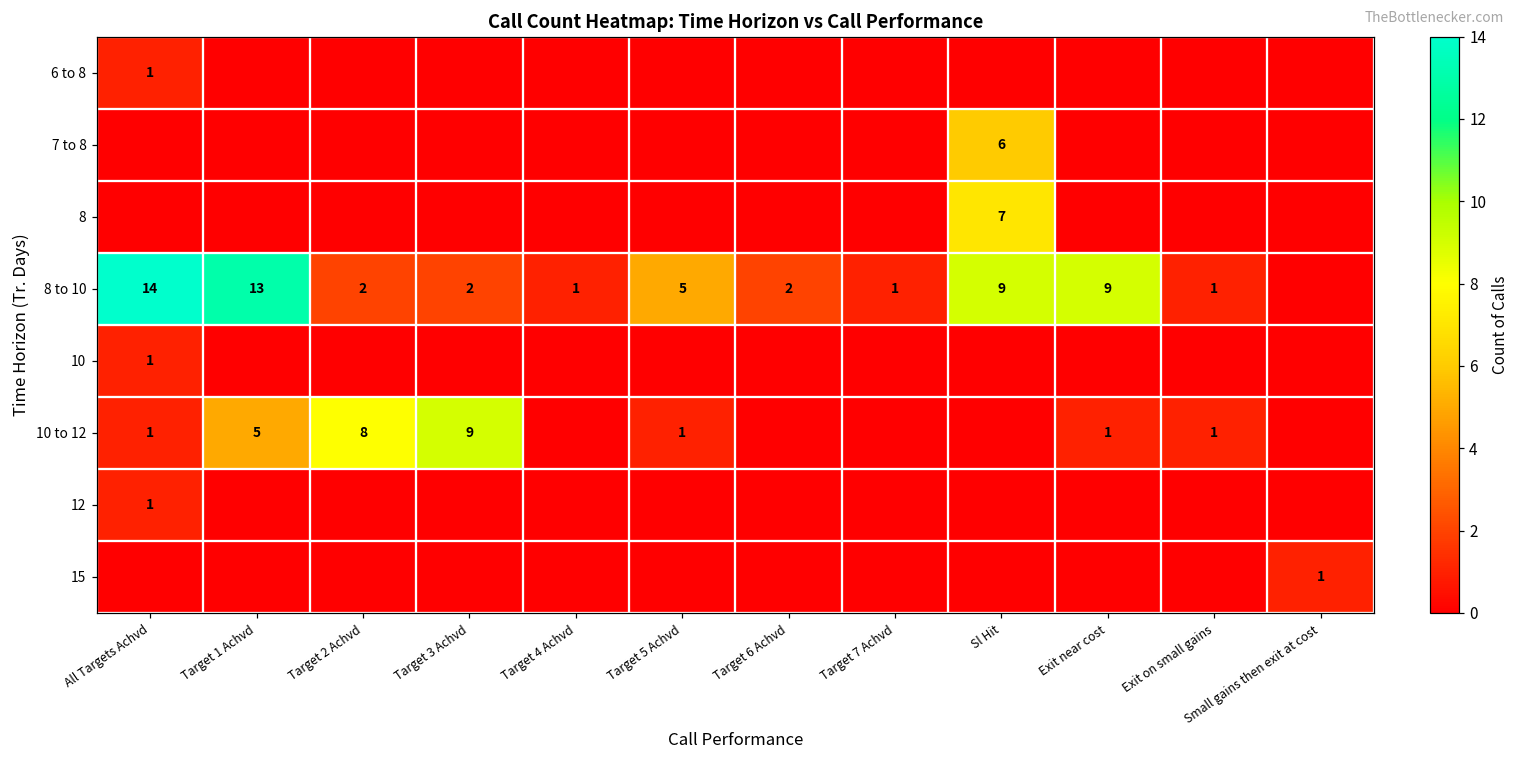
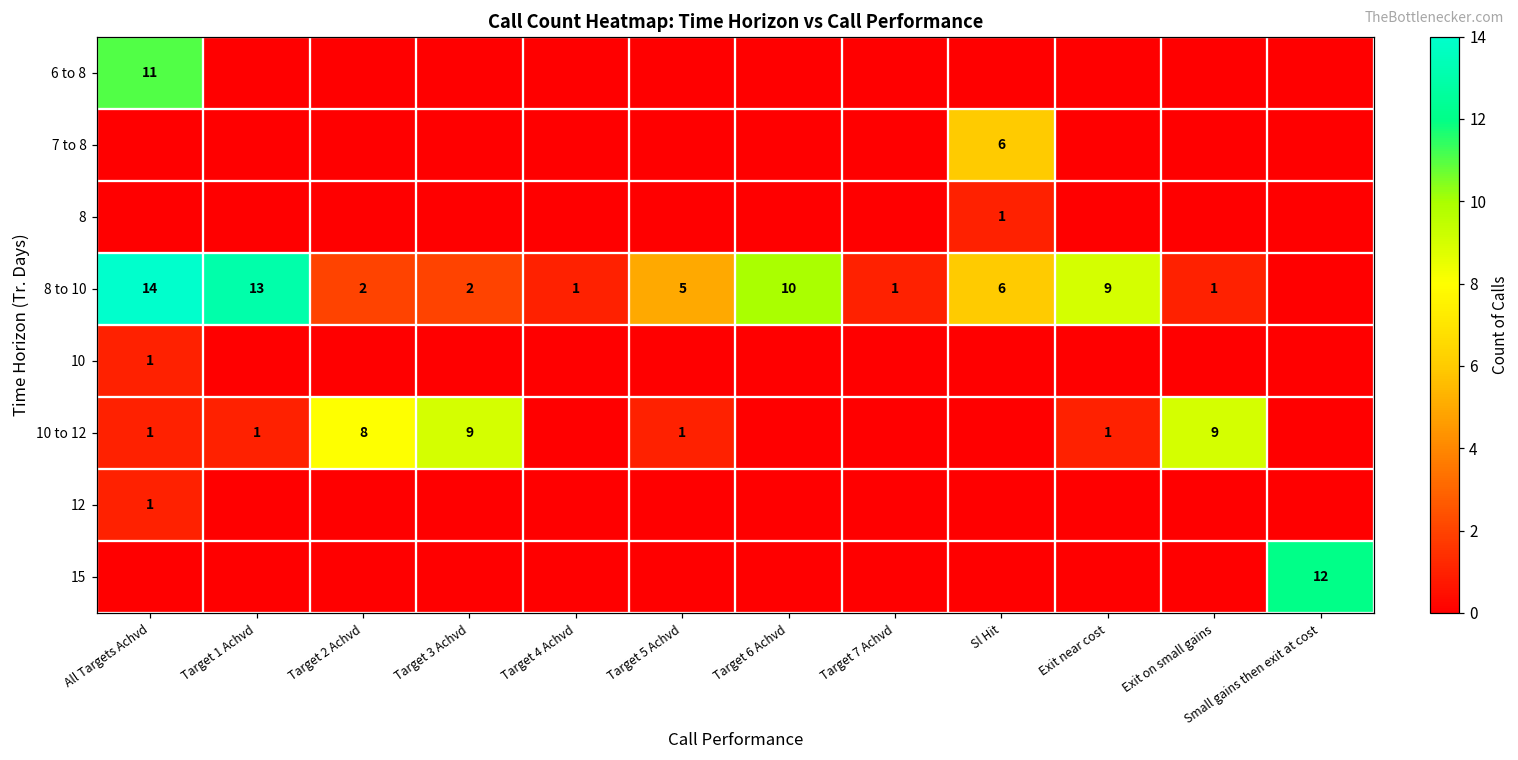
  {
    "6 to 8": {
-     "All Targets Achvd": 1
+     "All Targets Achvd": 11
    },
    "7 to 8": {
      "Sl Hit": 6
    },
    "8": {
-     "Sl Hit": 7
+     "Sl Hit": 1
    },
    "8 to 10": {
      "All Targets Achvd": 14,
      "Target 1 Achvd": 13,
      "Target 2 Achvd": 2,
      "Target 3 Achvd": 2,
      "Target 4 Achvd": 1,
      "Target 5 Achvd": 5,
-     "Target 6 Achvd": 2,
+     "Target 6 Achvd": 10,
      "Target 7 Achvd": 1,
-     "Sl Hit": 9,
+     "Sl Hit": 6,
      "Exit near cost": 9,
      "Exit on small gains": 1
    },
    "10": {
      "All Targets Achvd": 1
    },
    "10 to 12": {
      "All Targets Achvd": 1,
-     "Target 1 Achvd": 5,
+     "Target 1 Achvd": 1,
      "Target 2 Achvd": 8,
      "Target 3 Achvd": 9,
      "Target 5 Achvd": 1,
      "Exit near cost": 1,
-     "Exit on small gains": 1
+     "Exit on small gains": 9
    },
    "12": {
      "All Targets Achvd": 1
    },
    "15": {
-     "Small gains then exit at cost": 1
+     "Small gains then exit at cost": 12
    }
  }
